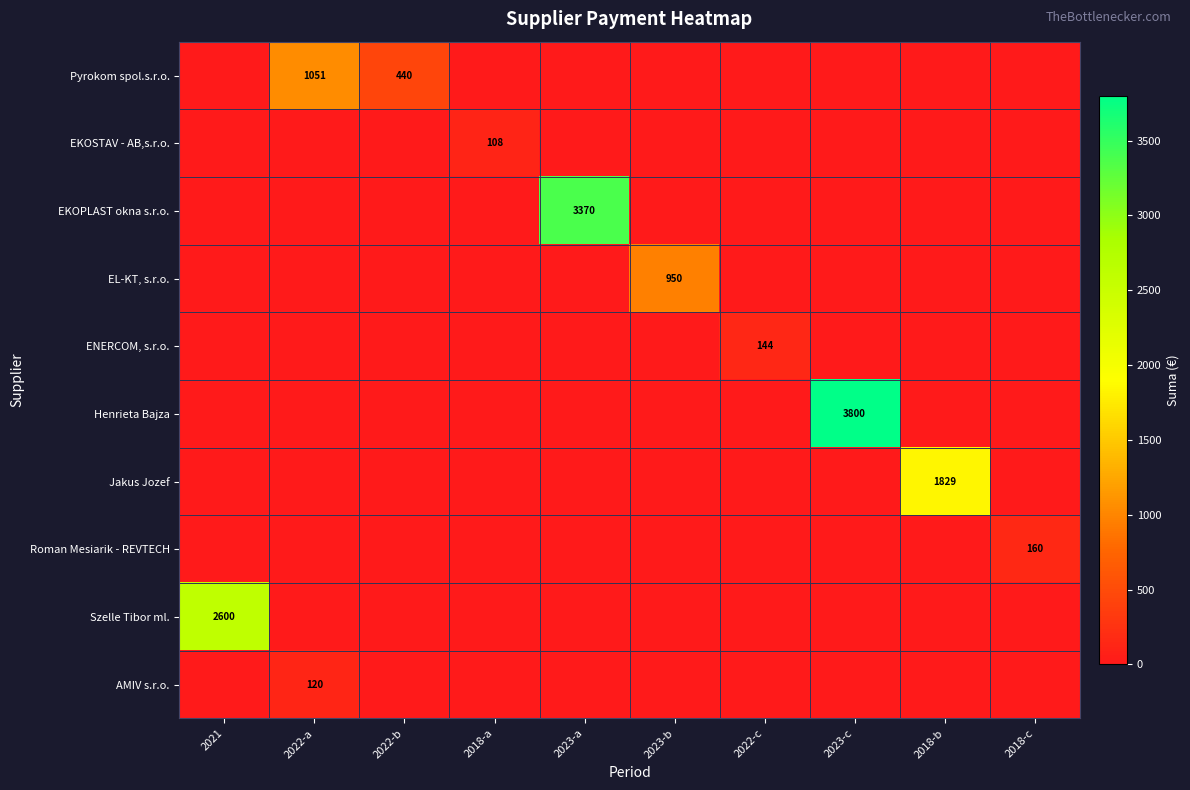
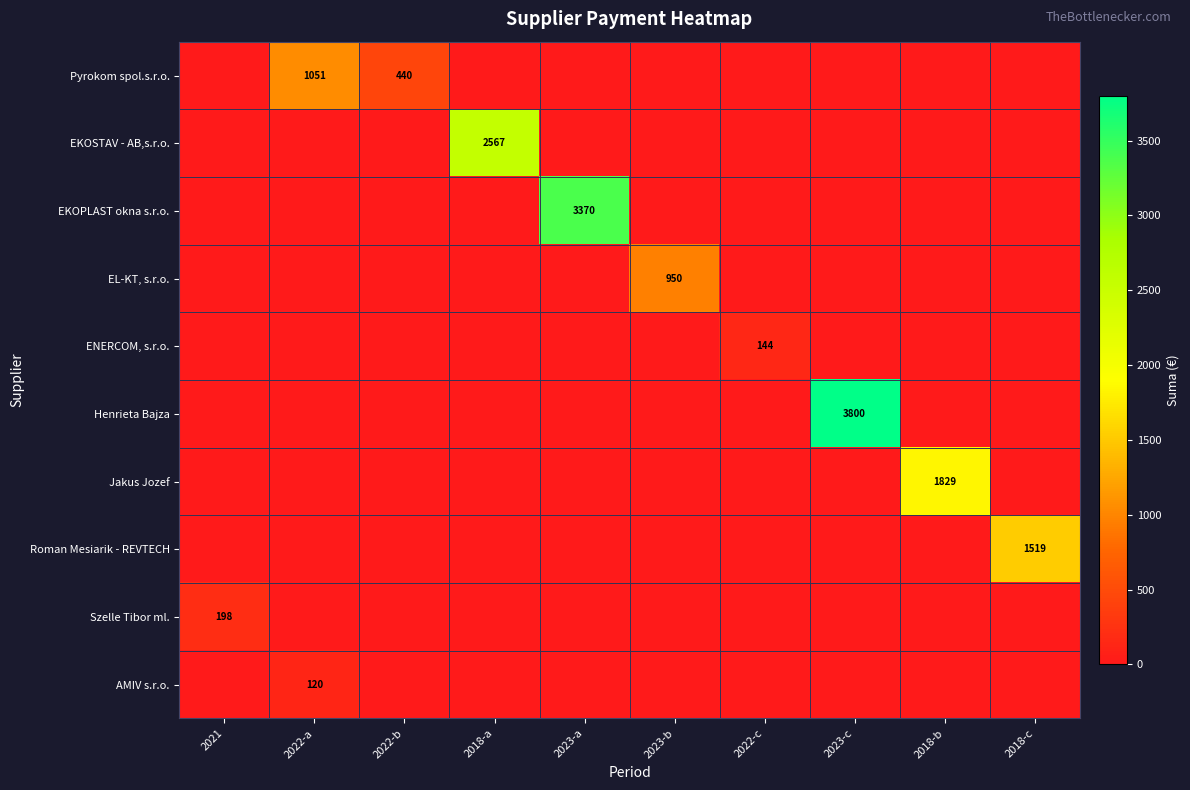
  {
    "Pyrokom spol.s.r.o.": {
      "2022-a": 1051,
      "2022-b": 440
    },
    "EKOSTAV - AB,s.r.o.": {
-     "2018-a": 108
+     "2018-a": 2567
    },
    "EKOPLAST okna s.r.o.": {
      "2023-a": 3370
    },
    "EL-KT, s.r.o.": {
      "2023-b": 950
    },
    "ENERCOM, s.r.o.": {
      "2022-c": 144
    },
    "Henrieta Bajza": {
      "2023-c": 3800
    },
    "Jakus Jozef": {
      "2018-b": 1829
    },
    "Roman Mesiarik - REVTECH": {
-     "2018-c": 160
+     "2018-c": 1519
    },
    "Szelle Tibor ml.": {
-     "2021": 2600
+     "2021": 198
    },
    "AMIV s.r.o.": {
      "2022-a": 120
    }
  }
